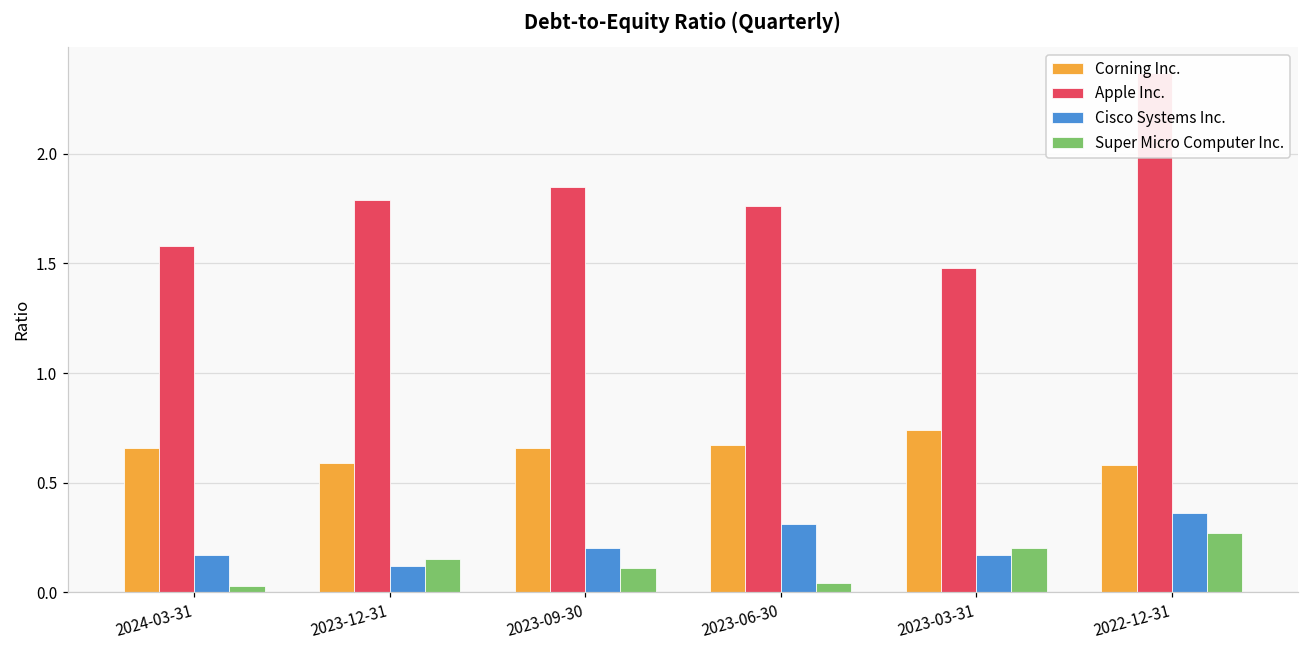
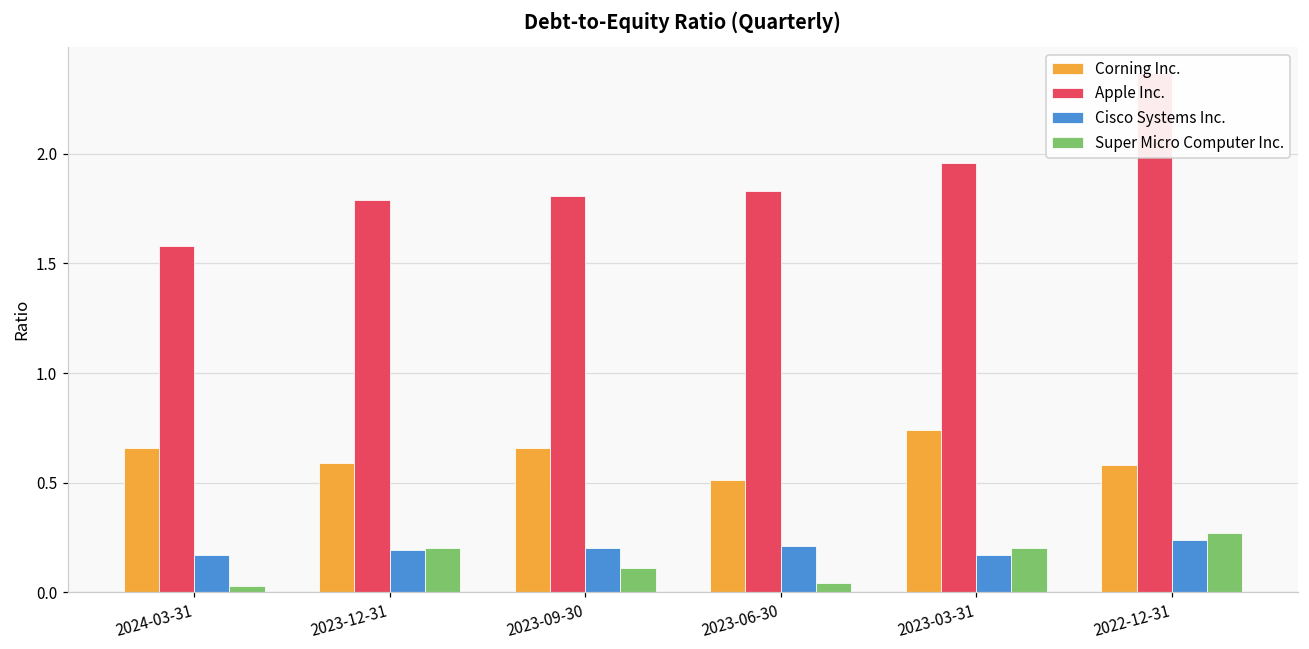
  {
    "Corning Inc.": {
      "2024-03-31": 0.66,
      "2023-12-31": 0.59,
      "2023-09-30": 0.66,
-     "2023-06-30": 0.67,
+     "2023-06-30": 0.51,
      "2023-03-31": 0.74,
      "2022-12-31": 0.58
    },
    "Apple Inc.": {
      "2024-03-31": 1.58,
      "2023-12-31": 1.79,
-     "2023-09-30": 1.85,
-     "2023-06-30": 1.76,
-     "2023-03-31": 1.48
+     "2023-09-30": 1.81,
+     "2023-06-30": 1.83,
+     "2023-03-31": 1.96
    },
    "Cisco Systems Inc.": {
      "2024-03-31": 0.17,
-     "2023-12-31": 0.12,
+     "2023-12-31": 0.19,
      "2023-09-30": 0.20,
-     "2023-06-30": 0.31,
+     "2023-06-30": 0.21,
      "2023-03-31": 0.17,
-     "2022-12-31": 0.36
+     "2022-12-31": 0.24
    },
    "Super Micro Computer Inc.": {
      "2024-03-31": 0.03,
-     "2023-12-31": 0.15,
+     "2023-12-31": 0.20,
      "2023-09-30": 0.11,
      "2023-06-30": 0.04,
      "2023-03-31": 0.20,
      "2022-12-31": 0.27
    }
  }
